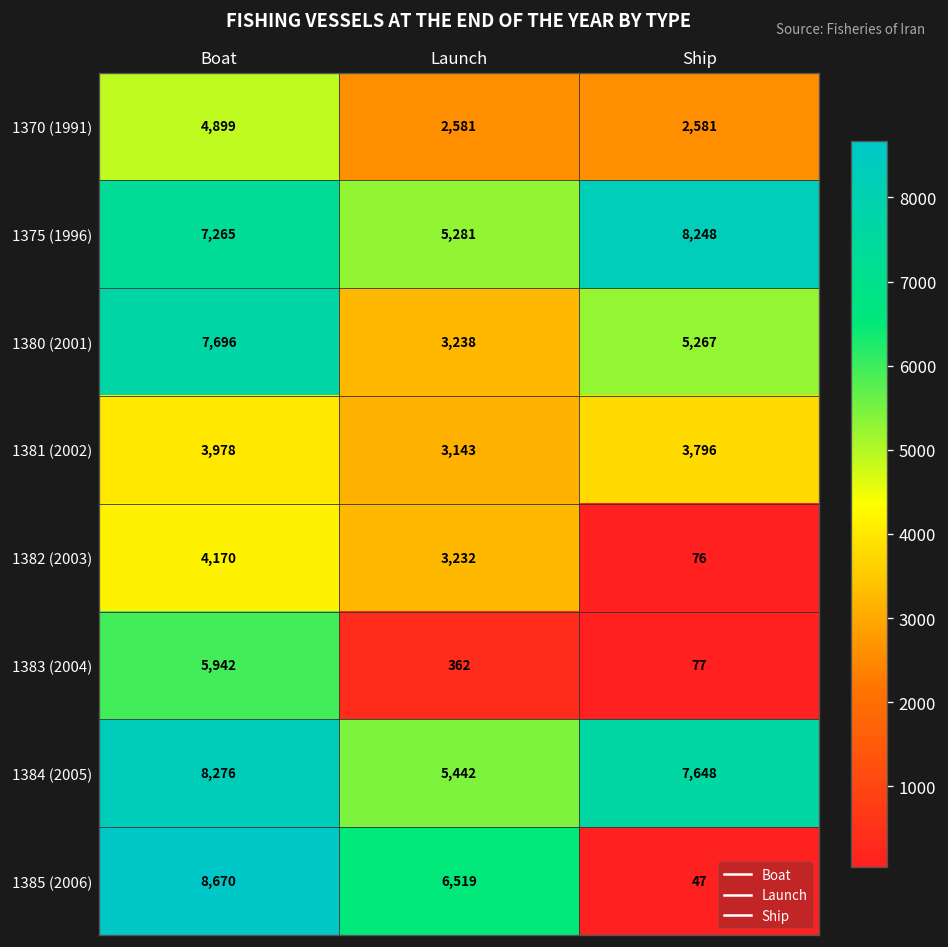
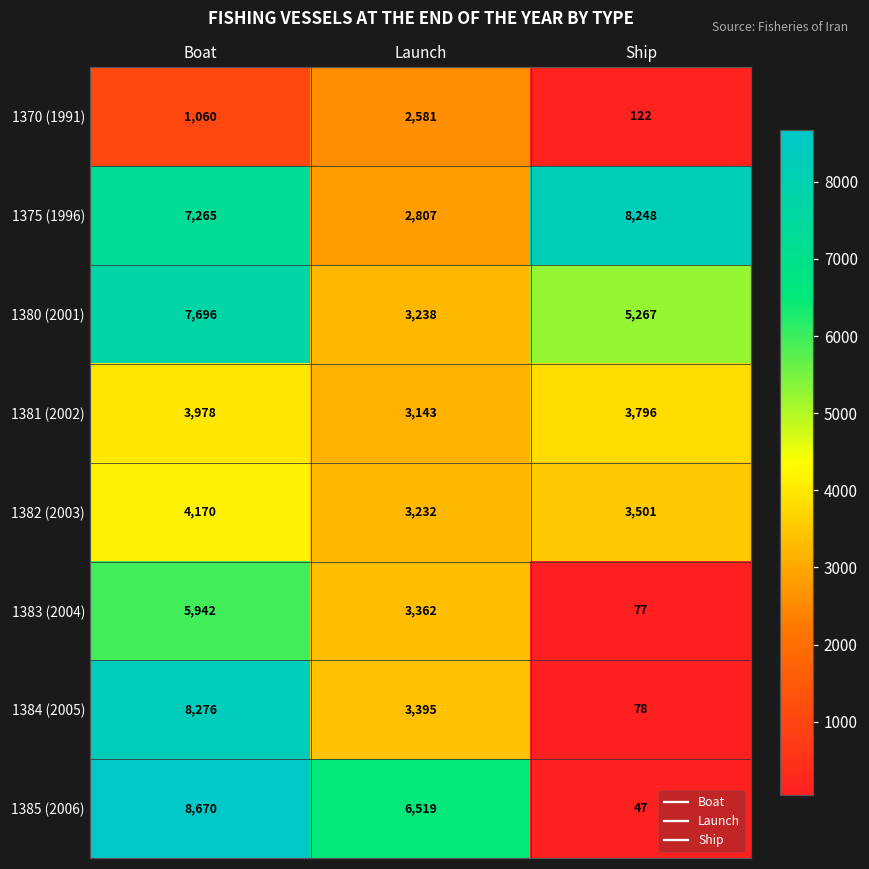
  {
    "1370 (1991)": {
-     "Boat": "4,899",
+     "Boat": "1,060",
      "Launch": "2,581",
-     "Ship": "2,581"
+     "Ship": "122"
    },
    "1375 (1996)": {
      "Boat": "7,265",
-     "Launch": "5,281",
+     "Launch": "2,807",
      "Ship": "8,248"
    },
    "1380 (2001)": {
      "Boat": "7,696",
      "Launch": "3,238",
      "Ship": "5,267"
    },
    "1381 (2002)": {
      "Boat": "3,978",
      "Launch": "3,143",
      "Ship": "3,796"
    },
    "1382 (2003)": {
      "Boat": "4,170",
      "Launch": "3,232",
-     "Ship": "76"
+     "Ship": "3,501"
    },
    "1383 (2004)": {
      "Boat": "5,942",
-     "Launch": "362",
+     "Launch": "3,362",
      "Ship": "77"
    },
    "1384 (2005)": {
      "Boat": "8,276",
-     "Launch": "5,442",
-     "Ship": "7,648"
+     "Launch": "3,395",
+     "Ship": "78"
    },
    "1385 (2006)": {
      "Boat": "8,670",
      "Launch": "6,519",
      "Ship": "47"
    }
  }
